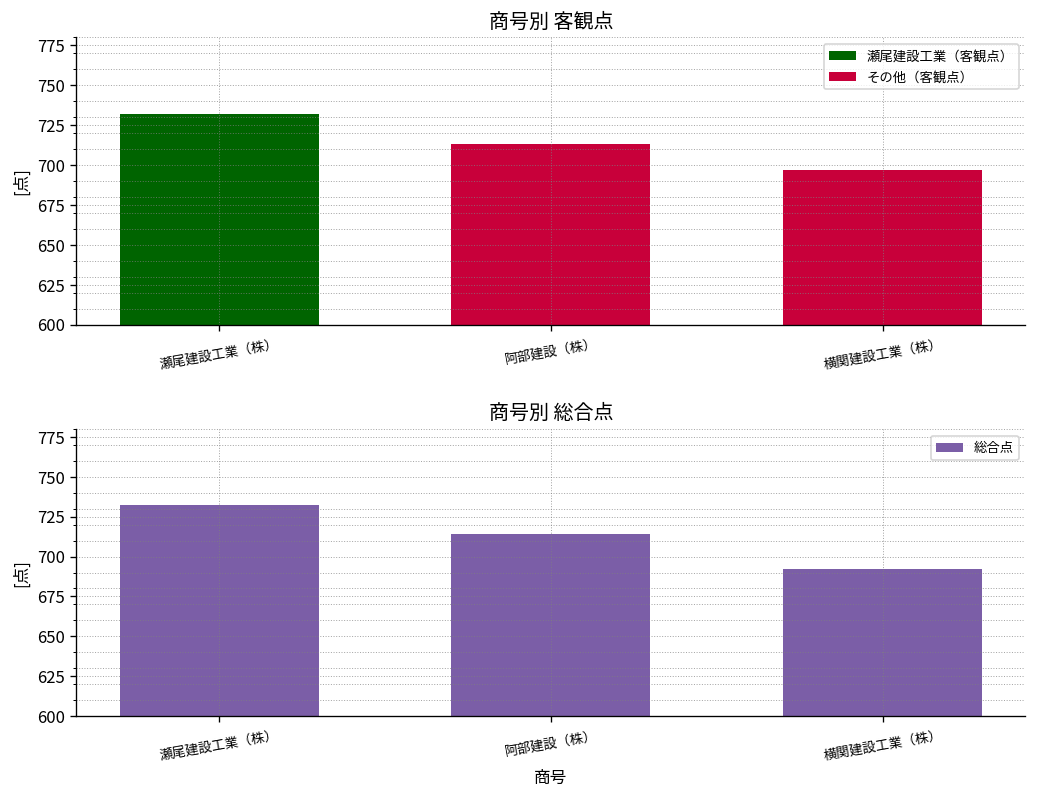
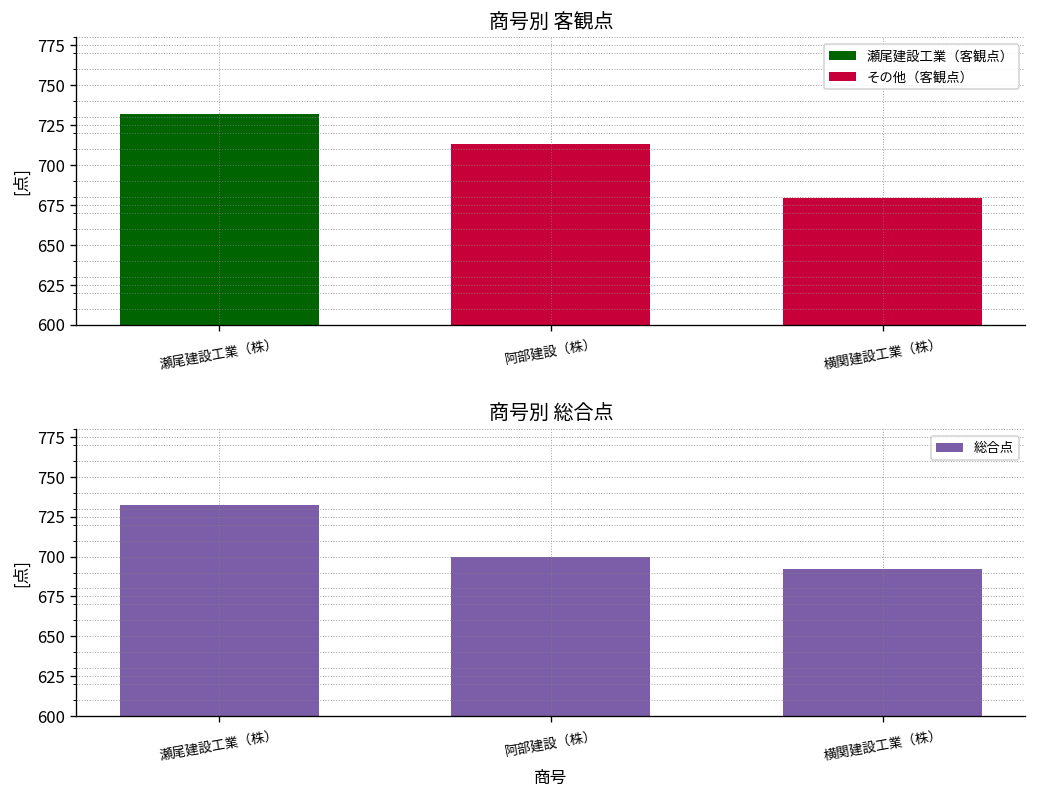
  {
    "商号別 客観点": {
      "瀬尾建設工業（株）": 732,
      "阿部建設（株）": 713,
-     "横関建設工業（株）": 697
+     "横関建設工業（株）": 679
    },
    "商号別 総合点": {
      "瀬尾建設工業（株）": 732,
-     "阿部建設（株）": 714,
+     "阿部建設（株）": 700,
      "横関建設工業（株）": 692
    }
  }
